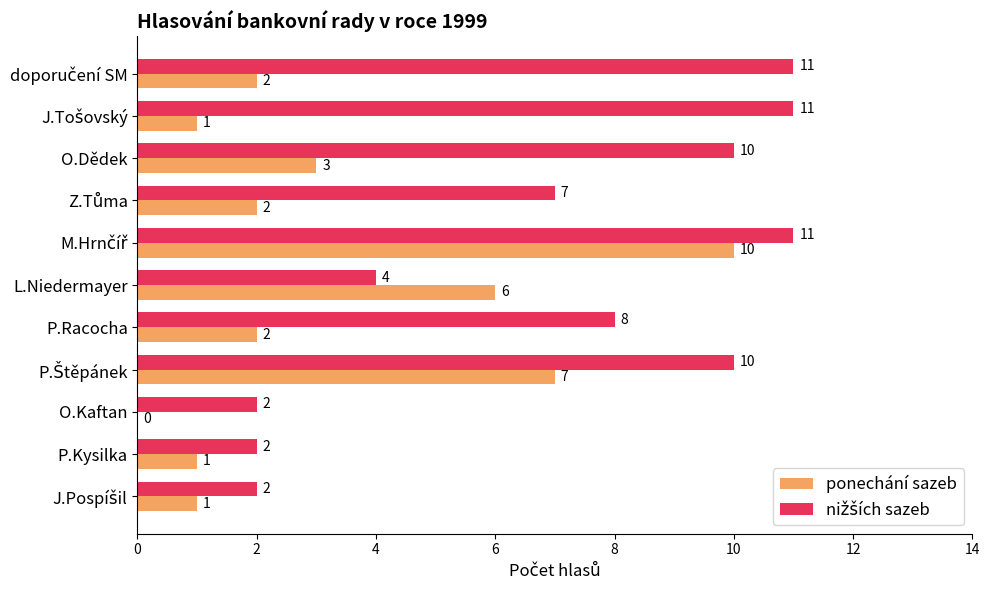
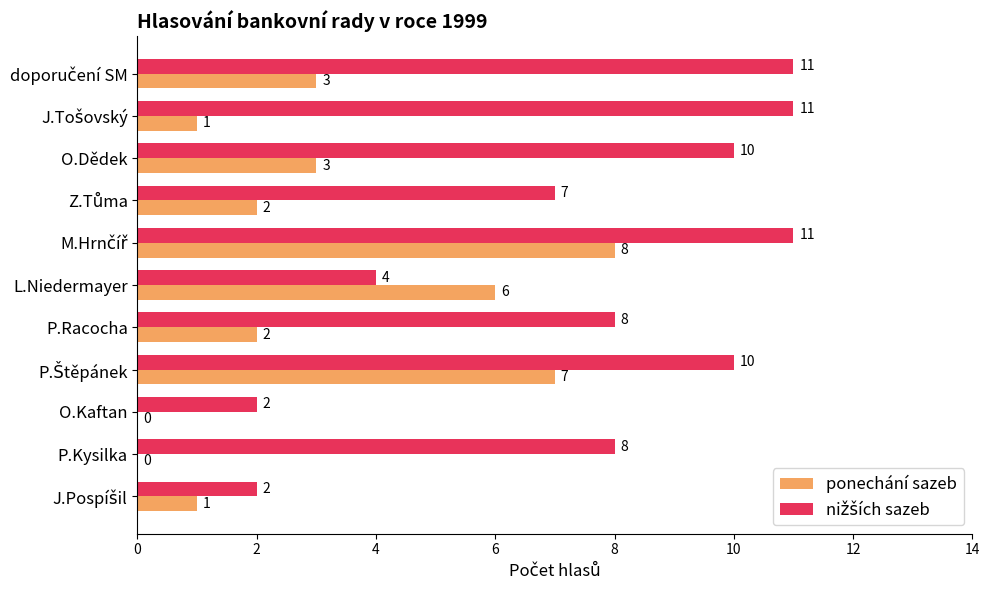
  {
    "ponechání sazeb": {
-     "doporučení SM": 2,
+     "doporučení SM": 3,
      "J.Tošovský": 1,
      "O.Dědek": 3,
      "Z.Tůma": 2,
-     "M.Hrnčíř": 10,
+     "M.Hrnčíř": 8,
      "L.Niedermayer": 6,
      "P.Racocha": 2,
      "P.Štěpánek": 7,
      "O.Kaftan": 0,
-     "P.Kysilka": 1,
+     "P.Kysilka": 0,
      "J.Pospíšil": 1
    },
    "nižších sazeb": {
      "doporučení SM": 11,
      "J.Tošovský": 11,
      "O.Dědek": 10,
      "Z.Tůma": 7,
      "M.Hrnčíř": 11,
      "L.Niedermayer": 4,
      "P.Racocha": 8,
      "P.Štěpánek": 10,
      "O.Kaftan": 2,
-     "P.Kysilka": 2,
+     "P.Kysilka": 8,
      "J.Pospíšil": 2
    }
  }
